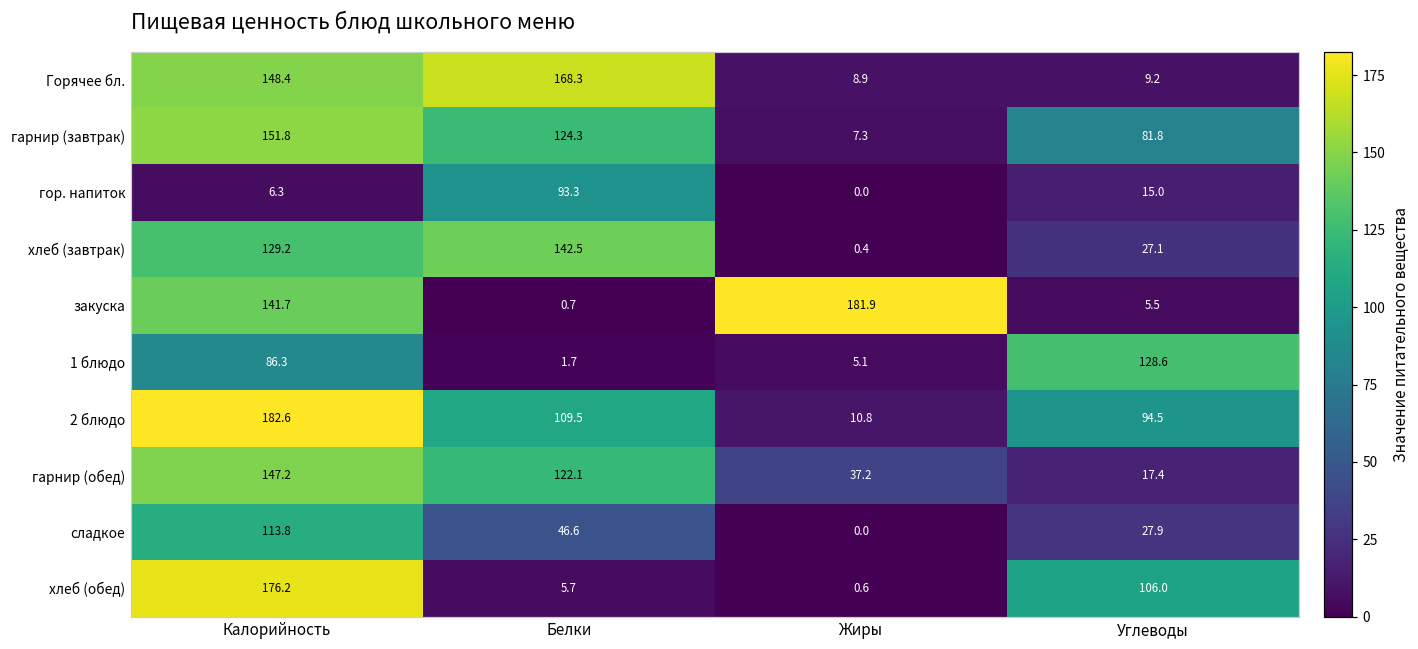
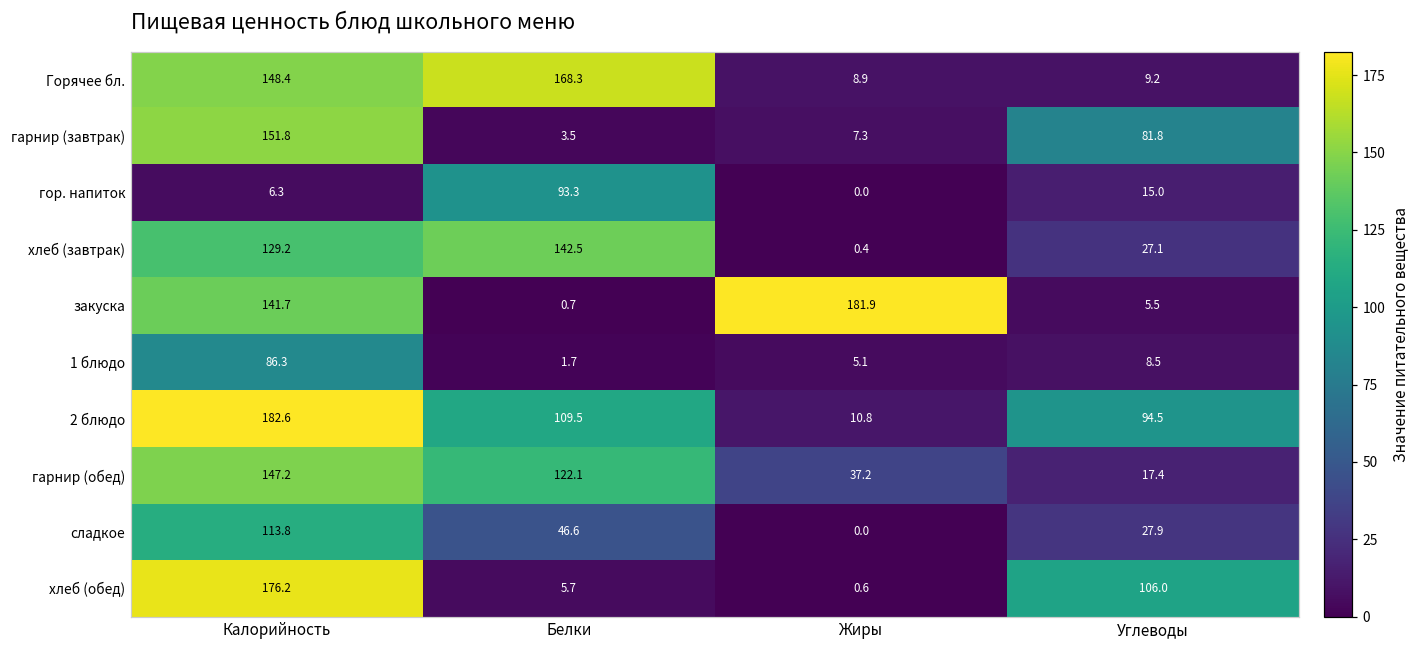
  {
    "Горячее бл.": {
      "Калорийность": 148.4,
      "Белки": 168.3,
      "Жиры": 8.9,
      "Углеводы": 9.2
    },
    "гарнир (завтрак)": {
      "Калорийность": 151.8,
-     "Белки": 124.3,
+     "Белки": 3.5,
      "Жиры": 7.3,
      "Углеводы": 81.8
    },
    "гор. напиток": {
      "Калорийность": 6.3,
      "Белки": 93.3,
      "Жиры": 0.0,
      "Углеводы": 15.0
    },
    "хлеб (завтрак)": {
      "Калорийность": 129.2,
      "Белки": 142.5,
      "Жиры": 0.4,
      "Углеводы": 27.1
    },
    "закуска": {
      "Калорийность": 141.7,
      "Белки": 0.7,
      "Жиры": 181.9,
      "Углеводы": 5.5
    },
    "1 блюдо": {
      "Калорийность": 86.3,
      "Белки": 1.7,
      "Жиры": 5.1,
-     "Углеводы": 128.6
+     "Углеводы": 8.5
    },
    "2 блюдо": {
      "Калорийность": 182.6,
      "Белки": 109.5,
      "Жиры": 10.8,
      "Углеводы": 94.5
    },
    "гарнир (обед)": {
      "Калорийность": 147.2,
      "Белки": 122.1,
      "Жиры": 37.2,
      "Углеводы": 17.4
    },
    "сладкое": {
      "Калорийность": 113.8,
      "Белки": 46.6,
      "Жиры": 0.0,
      "Углеводы": 27.9
    },
    "хлеб (обед)": {
      "Калорийность": 176.2,
      "Белки": 5.7,
      "Жиры": 0.6,
      "Углеводы": 106.0
    }
  }
